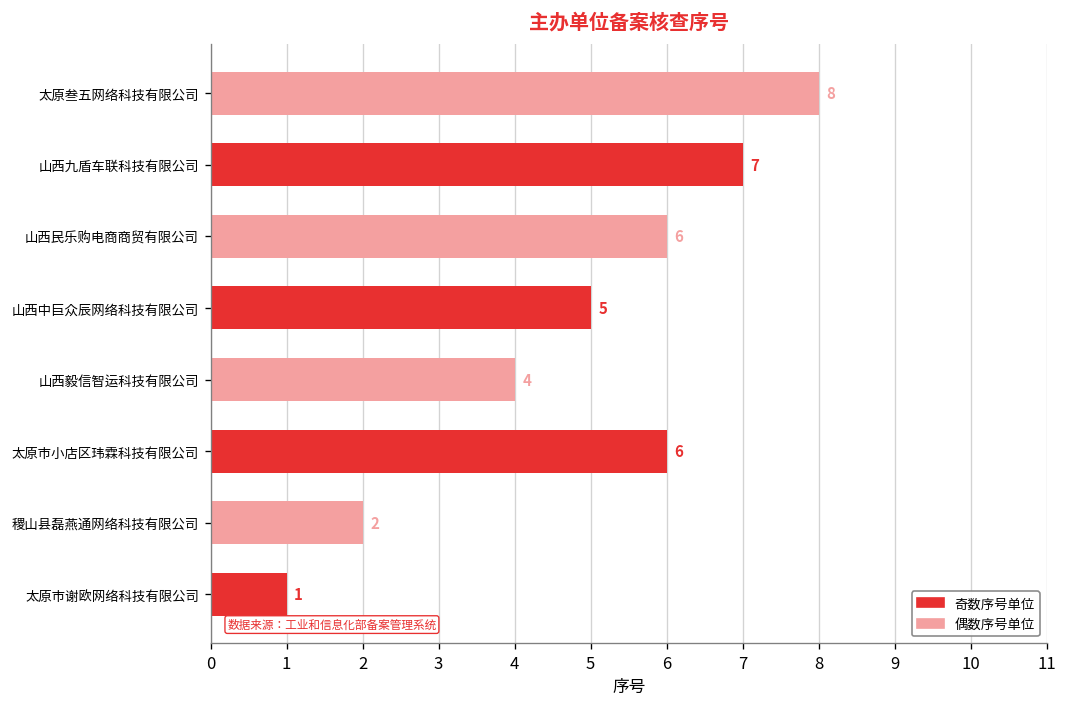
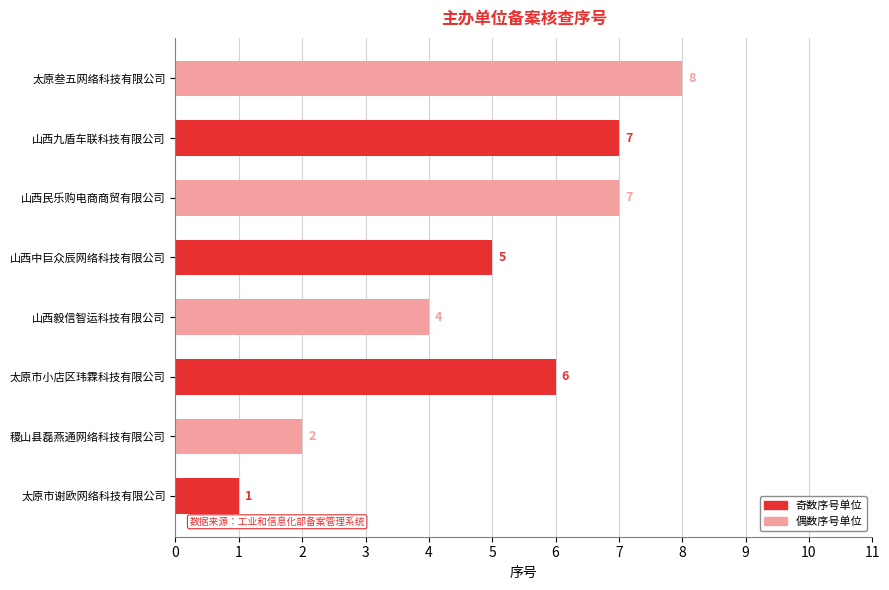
  {
    "太原叁五网络科技有限公司": 8,
    "山西九盾车联科技有限公司": 7,
-   "山西民乐购电商商贸有限公司": 6,
+   "山西民乐购电商商贸有限公司": 7,
    "山西中巨众辰网络科技有限公司": 5,
    "山西毅信智运科技有限公司": 4,
    "太原市小店区玮霖科技有限公司": 6,
    "稷山县磊燕通网络科技有限公司": 2,
    "太原市谢欧网络科技有限公司": 1
  }
